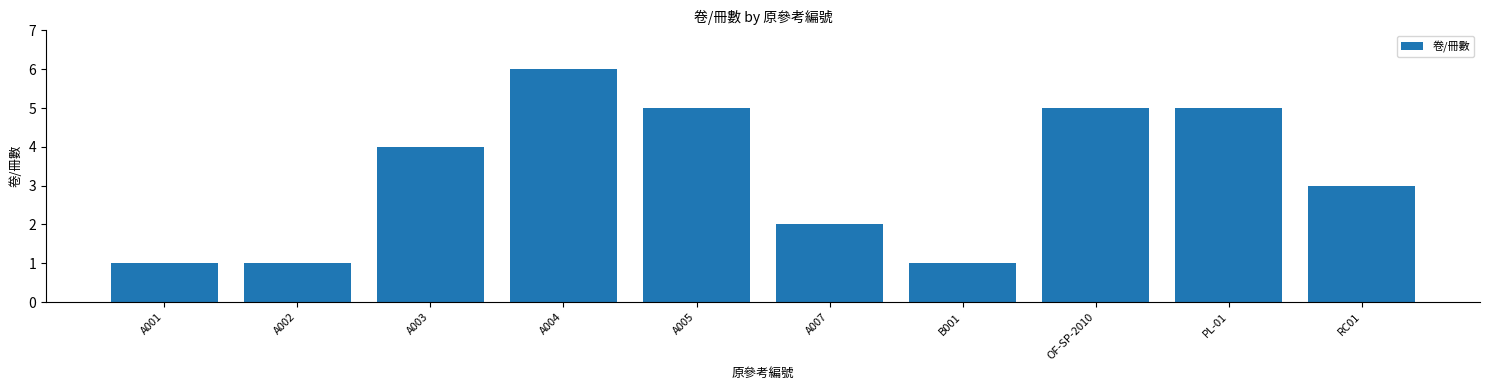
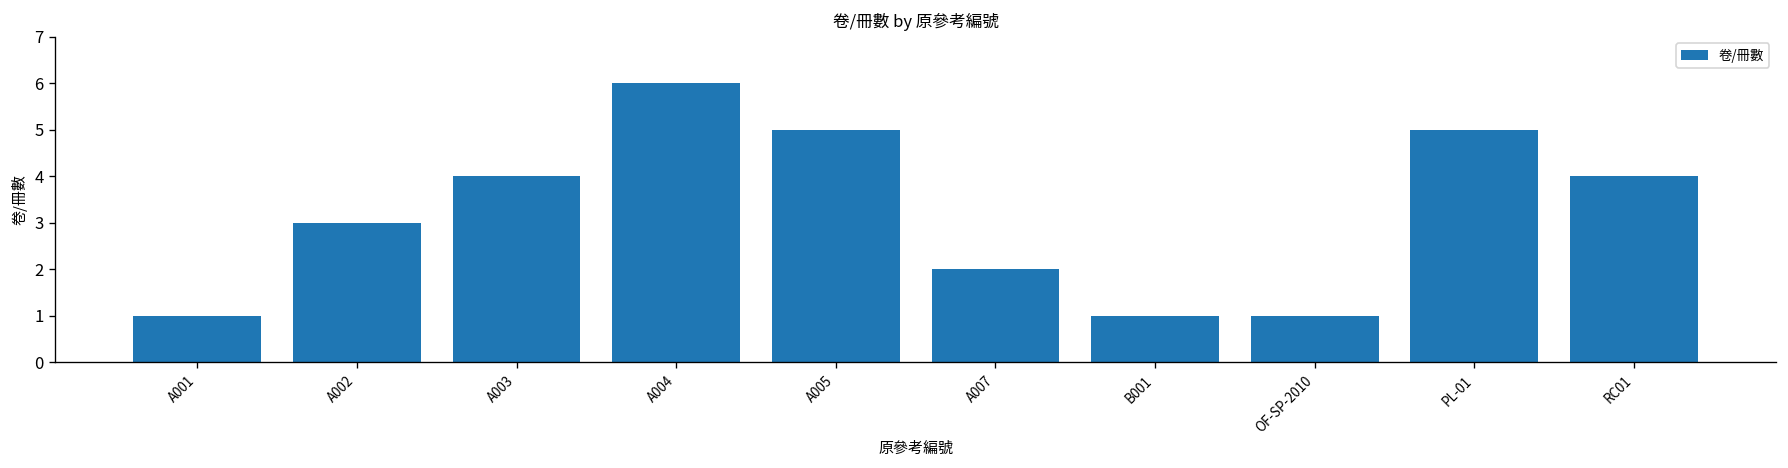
  {
    "A001": 1,
-   "A002": 1,
+   "A002": 3,
    "A003": 4,
    "A004": 6,
    "A005": 5,
    "A007": 2,
    "B001": 1,
-   "OF-SP-2010": 5,
+   "OF-SP-2010": 1,
    "PL-01": 5,
-   "RC01": 3
+   "RC01": 4
  }
